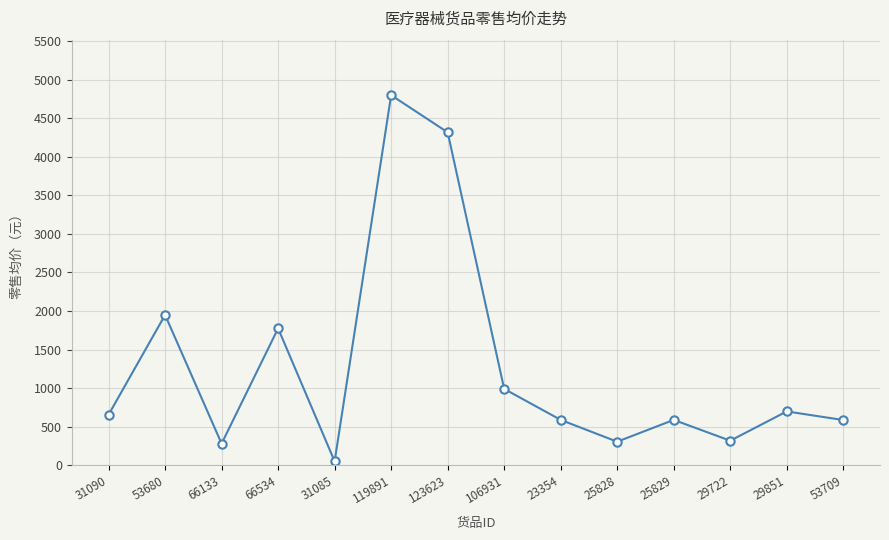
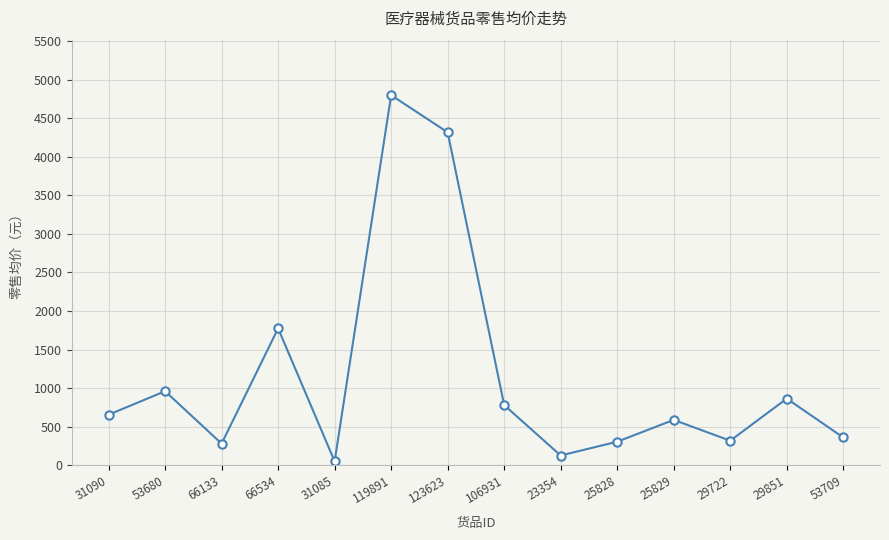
  {
    "31090": 700,
-   "53680": 1900,
+   "53680": 1000,
    "66133": 300,
    "66534": 1800,
    "31085": 100,
    "119891": 4800,
    "123623": 4300,
-   "106931": 1000,
-   "23354": 600,
+   "106931": 800,
+   "23354": 100,
    "25828": 300,
    "25829": 600,
    "29722": 300,
-   "29851": 700,
-   "53709": 600
+   "29851": 900,
+   "53709": 400
  }
